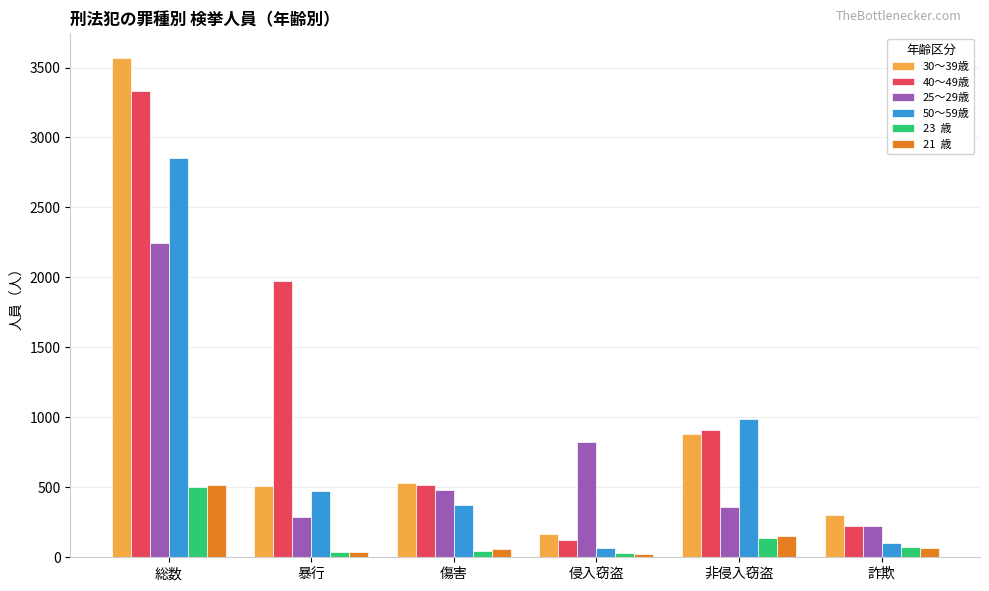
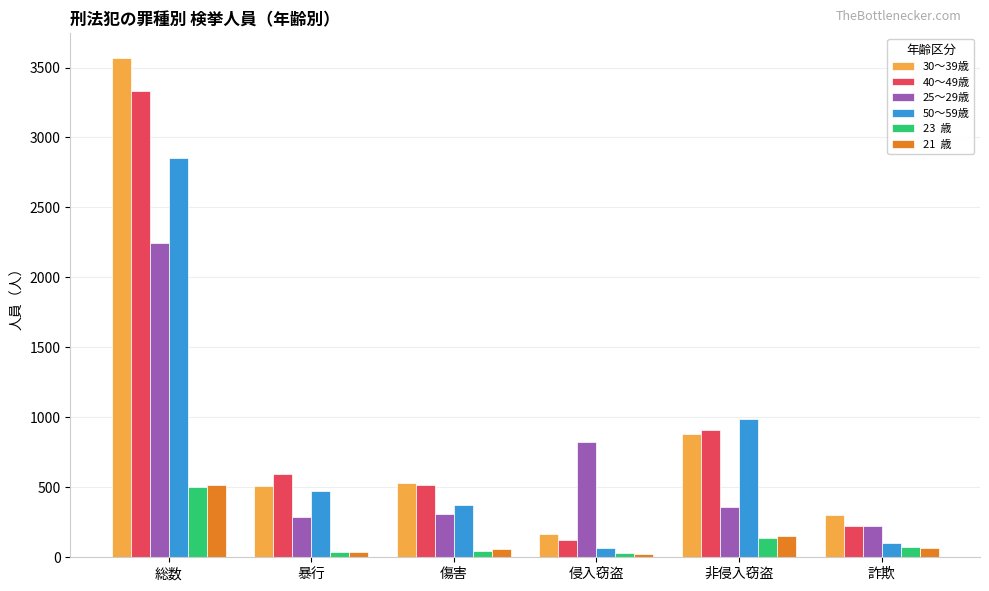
  {
    "40～49歳": {
      "総数": 3330,
-     "暴行": 1980,
+     "暴行": 600,
      "傷害": 510,
      "侵入窃盗": 120,
      "非侵入窃盗": 910,
      "詐欺": 220
    },
    "25～29歳": {
      "総数": 2250,
      "暴行": 290,
-     "傷害": 480,
+     "傷害": 310,
      "侵入窃盗": 820,
      "非侵入窃盗": 360,
      "詐欺": 220
    },
    "50～59歳": {
      "総数": 2850,
      "暴行": 470,
      "傷害": 370,
      "侵入窃盗": 70,
      "非侵入窃盗": 990,
      "詐欺": 100
    },
    "23 歳": {
      "総数": 500,
      "暴行": 40,
      "傷害": 40,
      "侵入窃盗": 30,
      "非侵入窃盗": 140,
      "詐欺": 70
    }
  }
